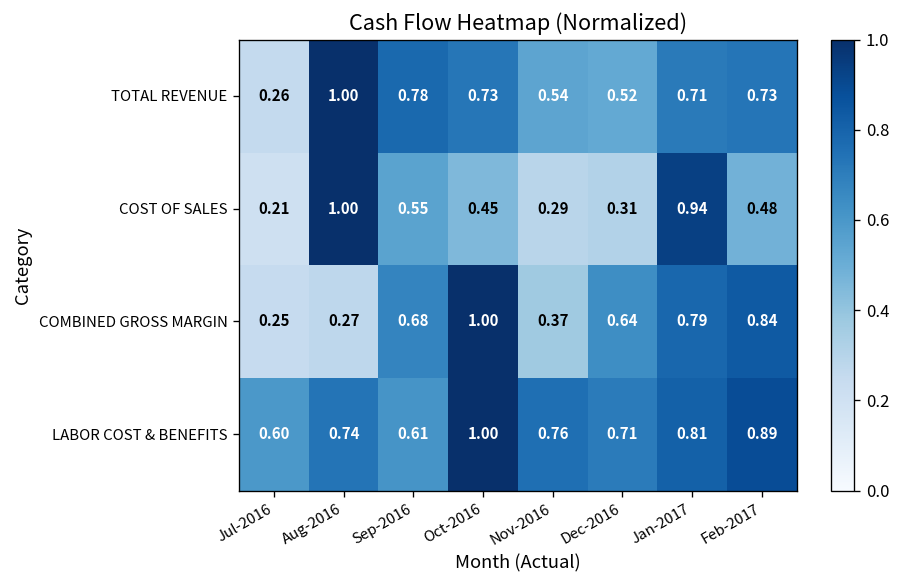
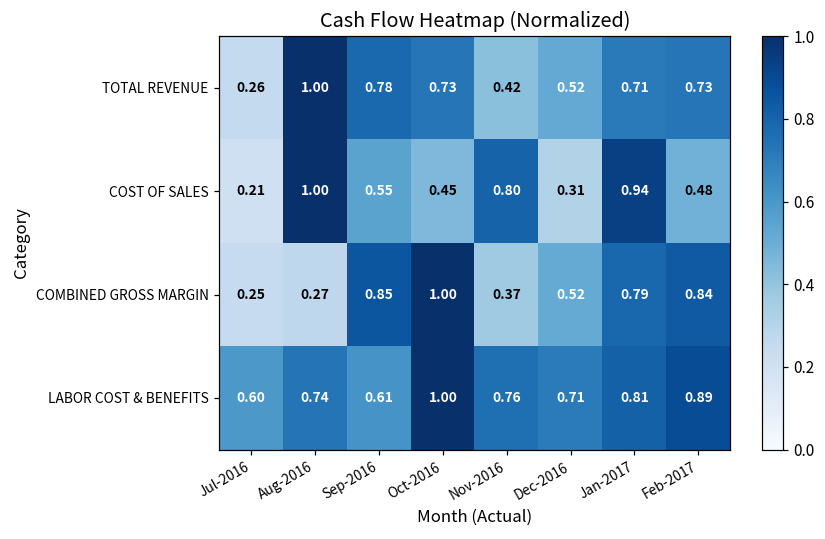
  {
    "TOTAL REVENUE": {
      "Jul-2016": 0.26,
      "Aug-2016": 1.00,
      "Sep-2016": 0.78,
      "Oct-2016": 0.73,
-     "Nov-2016": 0.54,
+     "Nov-2016": 0.42,
      "Dec-2016": 0.52,
      "Jan-2017": 0.71,
      "Feb-2017": 0.73
    },
    "COST OF SALES": {
      "Jul-2016": 0.21,
      "Aug-2016": 1.00,
      "Sep-2016": 0.55,
      "Oct-2016": 0.45,
-     "Nov-2016": 0.29,
+     "Nov-2016": 0.80,
      "Dec-2016": 0.31,
      "Jan-2017": 0.94,
      "Feb-2017": 0.48
    },
    "COMBINED GROSS MARGIN": {
      "Jul-2016": 0.25,
      "Aug-2016": 0.27,
-     "Sep-2016": 0.68,
+     "Sep-2016": 0.85,
      "Oct-2016": 1.00,
      "Nov-2016": 0.37,
-     "Dec-2016": 0.64,
+     "Dec-2016": 0.52,
      "Jan-2017": 0.79,
      "Feb-2017": 0.84
    },
    "LABOR COST & BENEFITS": {
      "Jul-2016": 0.60,
      "Aug-2016": 0.74,
      "Sep-2016": 0.61,
      "Oct-2016": 1.00,
      "Nov-2016": 0.76,
      "Dec-2016": 0.71,
      "Jan-2017": 0.81,
      "Feb-2017": 0.89
    }
  }
